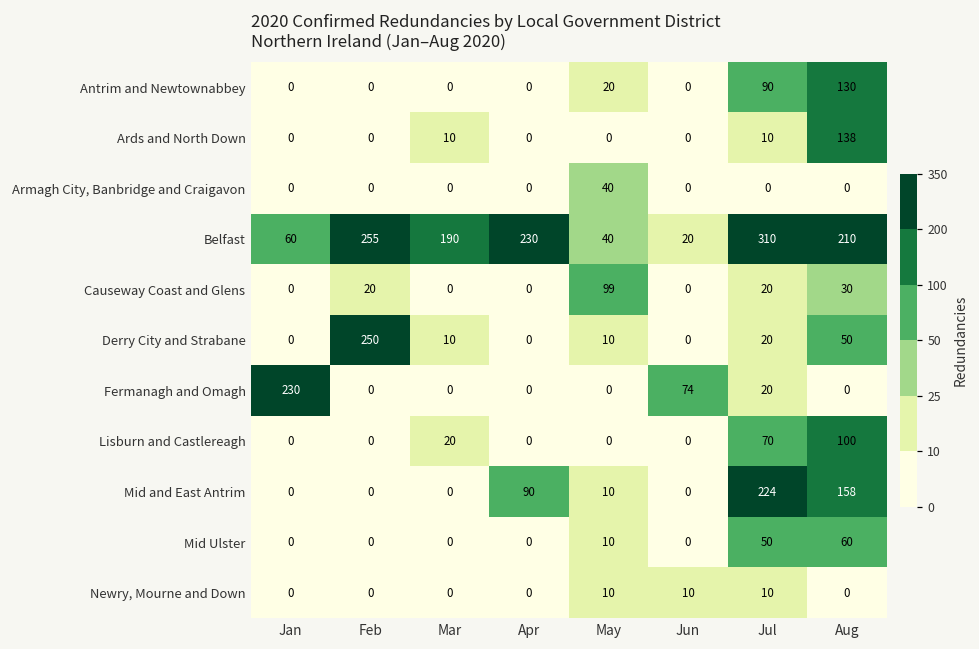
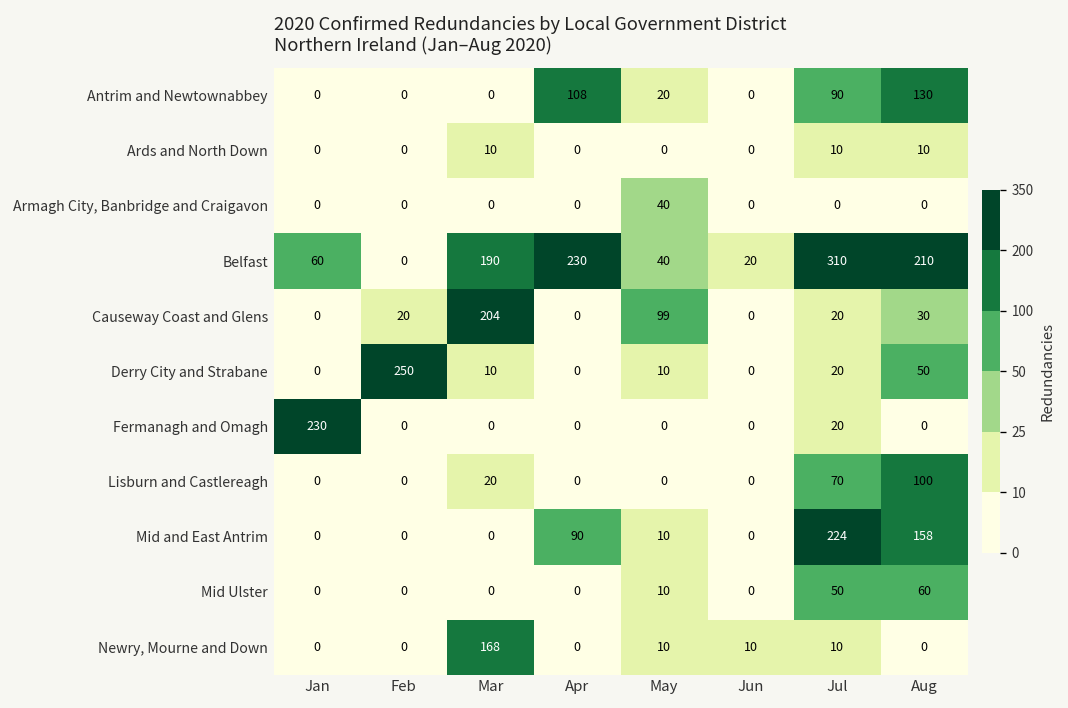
  {
    "Antrim and Newtownabbey": {
      "Jan": 0,
      "Feb": 0,
      "Mar": 0,
-     "Apr": 0,
+     "Apr": 108,
      "May": 20,
      "Jun": 0,
      "Jul": 90,
      "Aug": 130
    },
    "Ards and North Down": {
      "Jan": 0,
      "Feb": 0,
      "Mar": 10,
      "Apr": 0,
      "May": 0,
      "Jun": 0,
      "Jul": 10,
-     "Aug": 138
+     "Aug": 10
    },
    "Armagh City, Banbridge and Craigavon": {
      "Jan": 0,
      "Feb": 0,
      "Mar": 0,
      "Apr": 0,
      "May": 40,
      "Jun": 0,
      "Jul": 0,
      "Aug": 0
    },
    "Belfast": {
      "Jan": 60,
-     "Feb": 255,
+     "Feb": 0,
      "Mar": 190,
      "Apr": 230,
      "May": 40,
      "Jun": 20,
      "Jul": 310,
      "Aug": 210
    },
    "Causeway Coast and Glens": {
      "Jan": 0,
      "Feb": 20,
-     "Mar": 0,
+     "Mar": 204,
      "Apr": 0,
      "May": 99,
      "Jun": 0,
      "Jul": 20,
      "Aug": 30
    },
    "Derry City and Strabane": {
      "Jan": 0,
      "Feb": 250,
      "Mar": 10,
      "Apr": 0,
      "May": 10,
      "Jun": 0,
      "Jul": 20,
      "Aug": 50
    },
    "Fermanagh and Omagh": {
      "Jan": 230,
      "Feb": 0,
      "Mar": 0,
      "Apr": 0,
      "May": 0,
-     "Jun": 74,
+     "Jun": 0,
      "Jul": 20,
      "Aug": 0
    },
    "Lisburn and Castlereagh": {
      "Jan": 0,
      "Feb": 0,
      "Mar": 20,
      "Apr": 0,
      "May": 0,
      "Jun": 0,
      "Jul": 70,
      "Aug": 100
    },
    "Mid and East Antrim": {
      "Jan": 0,
      "Feb": 0,
      "Mar": 0,
      "Apr": 90,
      "May": 10,
      "Jun": 0,
      "Jul": 224,
      "Aug": 158
    },
    "Mid Ulster": {
      "Jan": 0,
      "Feb": 0,
      "Mar": 0,
      "Apr": 0,
      "May": 10,
      "Jun": 0,
      "Jul": 50,
      "Aug": 60
    },
    "Newry, Mourne and Down": {
      "Jan": 0,
      "Feb": 0,
-     "Mar": 0,
+     "Mar": 168,
      "Apr": 0,
      "May": 10,
      "Jun": 10,
      "Jul": 10,
      "Aug": 0
    }
  }
